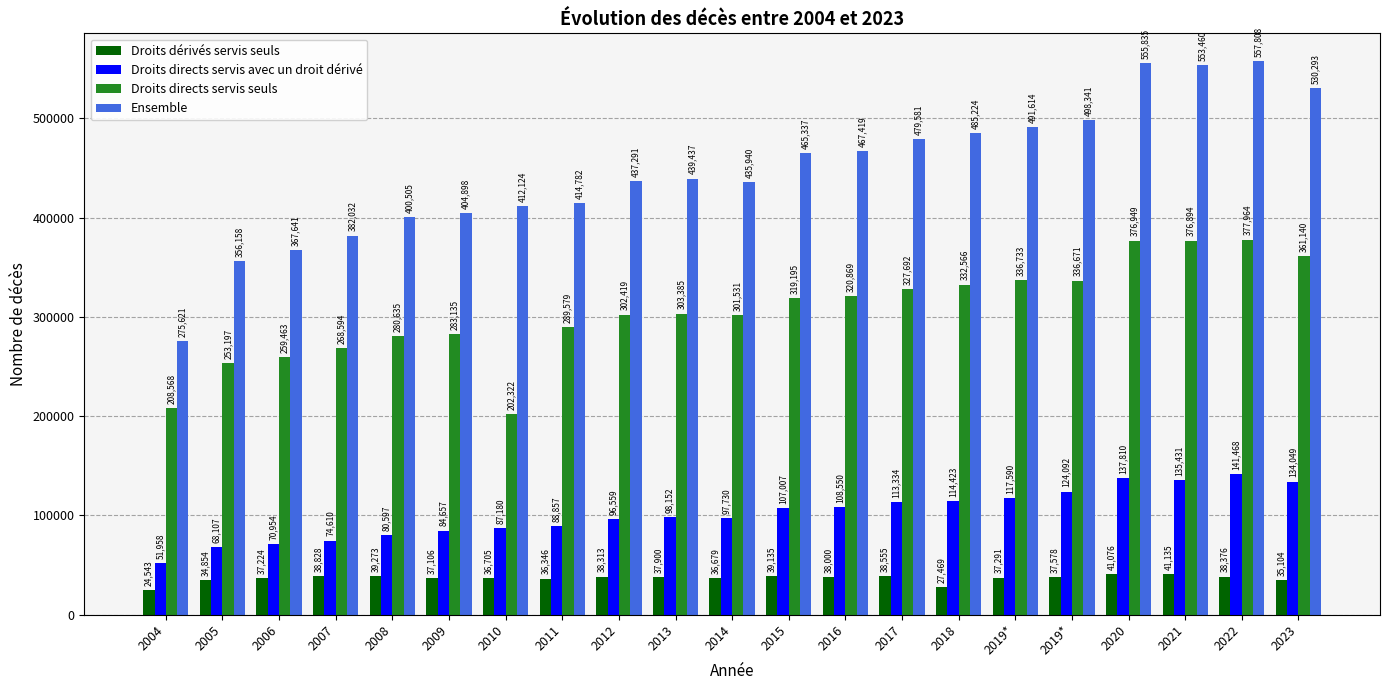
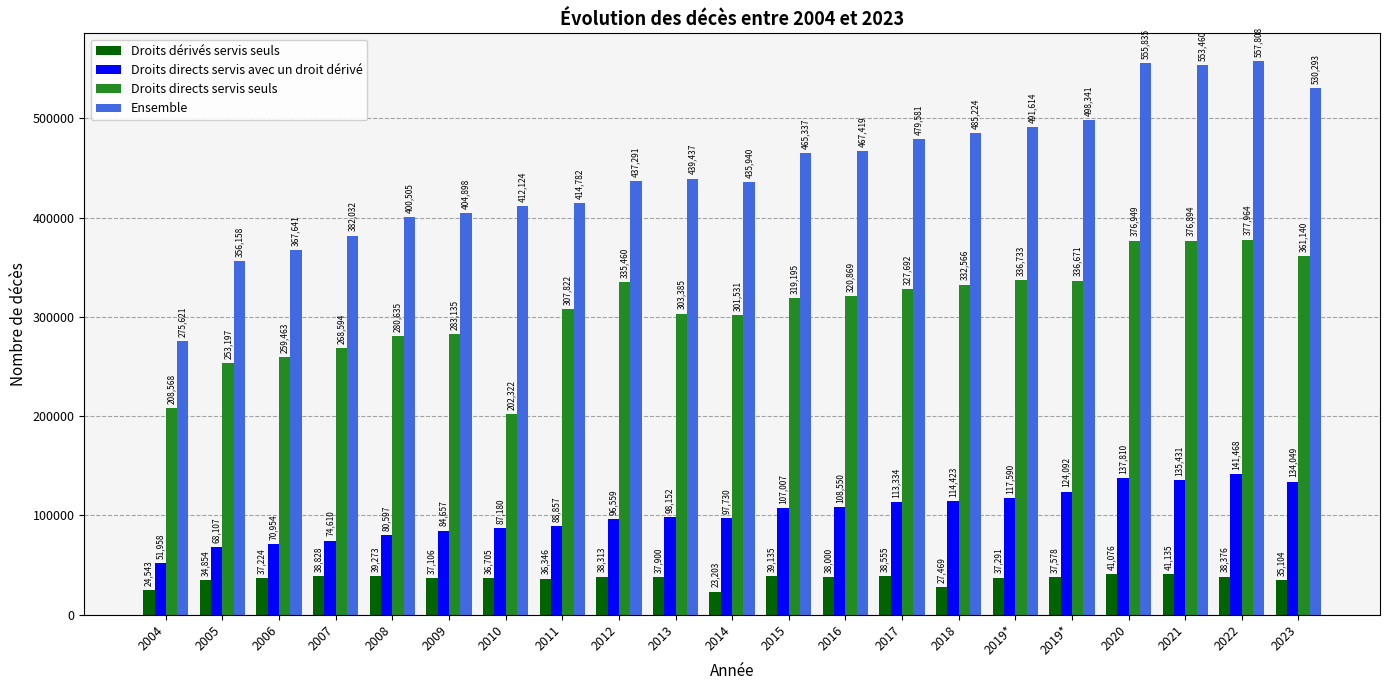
  {
    "Droits dérivés servis seuls": {
      "2004": "24,543",
      "2005": "34,854",
      "2006": "37,224",
      "2007": "38,828",
      "2008": "39,273",
      "2009": "37,106",
      "2010": "36,705",
      "2011": "36,346",
      "2012": "38,313",
      "2013": "37,900",
-     "2014": "36,679",
+     "2014": "23,203",
      "2015": "39,135",
      "2016": "38,000",
      "2017": "38,555",
      "2018": "27,469",
      "2020": "41,076",
      "2021": "41,135",
      "2022": "38,376",
      "2023": "35,104"
    },
    "Droits directs servis avec un droit dérivé": {
      "2004": "51,958",
      "2005": "68,107",
      "2006": "70,954",
      "2007": "74,610",
      "2008": "80,597",
      "2009": "84,657",
      "2010": "87,180",
      "2011": "88,857",
      "2012": "96,559",
      "2013": "98,152",
      "2014": "97,730",
      "2015": "107,007",
      "2016": "108,550",
      "2017": "113,334",
      "2018": "114,423",
      "2020": "137,810",
      "2021": "135,431",
      "2022": "141,468",
      "2023": "134,049"
    },
    "Droits directs servis seuls": {
      "2004": "208,568",
      "2005": "253,197",
      "2006": "259,463",
      "2007": "268,594",
      "2008": "280,635",
      "2009": "283,135",
      "2010": "202,322",
-     "2011": "289,579",
-     "2012": "302,419",
+     "2011": "307,822",
+     "2012": "335,460",
      "2013": "303,385",
      "2014": "301,531",
      "2015": "319,195",
      "2016": "320,869",
      "2017": "327,692",
      "2018": "332,566",
      "2020": "376,949",
      "2021": "376,894",
      "2022": "377,964",
      "2023": "361,140"
    },
    "Ensemble": {
      "2004": "275,621",
      "2005": "356,158",
      "2006": "367,641",
      "2007": "382,032",
      "2008": "400,505",
      "2009": "404,898",
      "2010": "412,124",
      "2011": "414,782",
      "2012": "437,291",
      "2013": "439,437",
      "2014": "435,940",
      "2015": "465,337",
      "2016": "467,419",
      "2017": "479,581",
      "2018": "485,224",
      "2020": "555,835",
      "2021": "553,460",
      "2022": "557,808",
      "2023": "530,293"
    }
  }
